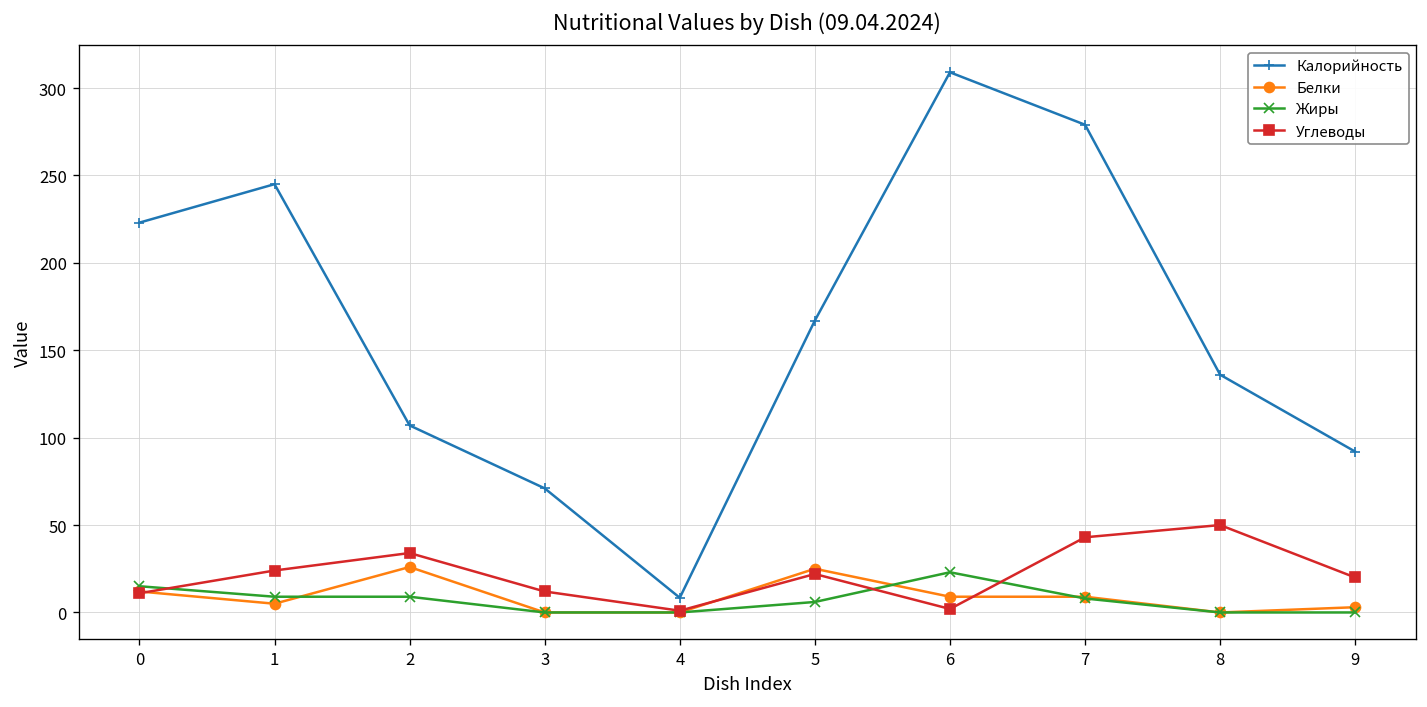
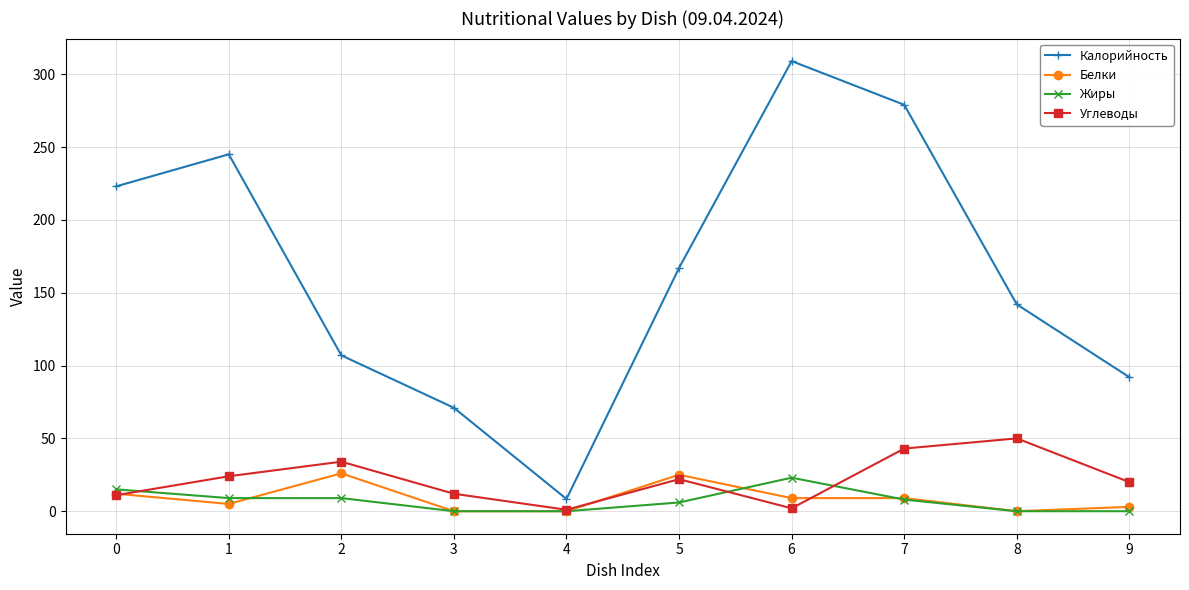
  {
    "Калорийность": {
      "0": 223,
      "1": 245,
      "2": 107,
      "3": 71,
      "4": 8,
      "5": 167,
      "6": 309,
      "7": 279,
-     "8": 136,
+     "8": 142,
      "9": 92
    },
    "Белки": {
      "1": 5,
      "2": 26,
      "5": 25,
      "6": 9,
      "9": 3
    },
    "Жиры": {
      "0": 15,
      "1": 9,
      "2": 9,
      "5": 6,
      "6": 23,
      "9": 0
    },
    "Углеводы": {
      "1": 24,
      "2": 34,
      "3": 12,
      "5": 22,
      "6": 2,
      "7": 43,
      "8": 50,
      "9": 20
    }
  }
